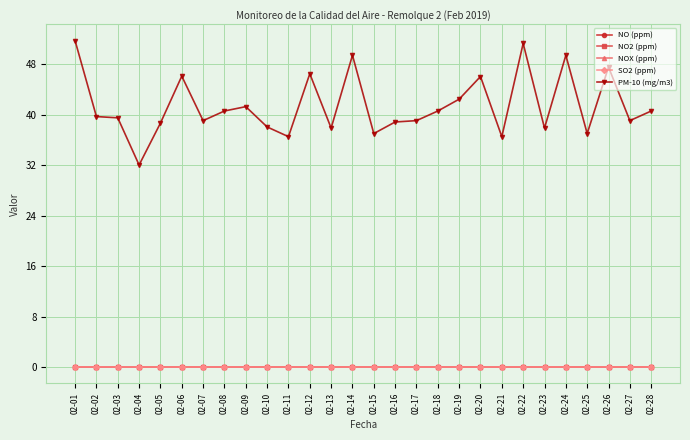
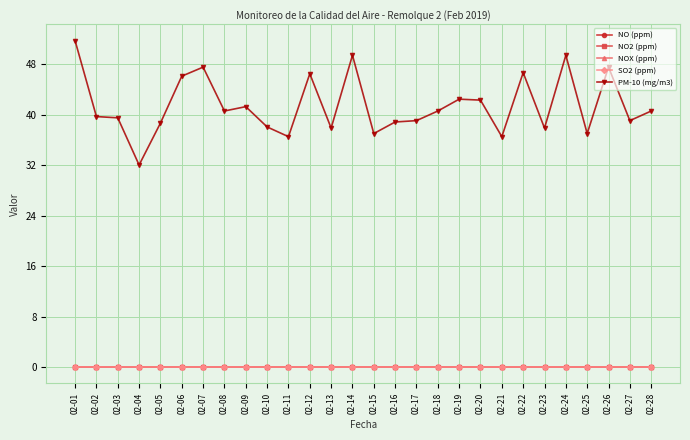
  {
    "SO2 (ppm)": {
      "02-01": 0,
      "02-02": 0,
      "02-03": 0,
      "02-04": 0,
      "02-05": 0,
      "02-06": 0,
      "02-07": 0,
      "02-08": 0,
      "02-09": 0,
      "02-10": 0,
      "02-11": 0,
      "02-12": 0,
      "02-13": 0,
      "02-14": 0,
      "02-15": 0,
      "02-16": 0,
      "02-17": 0,
      "02-18": 0,
      "02-19": 0,
      "02-20": 0,
      "02-21": 0,
      "02-22": 0,
      "02-23": 0,
      "02-24": 0,
      "02-25": 0,
      "02-26": 0,
      "02-27": 0,
      "02-28": 0
    },
    "PM-10 (mg/m3)": {
      "02-01": 52,
      "02-02": 40,
      "02-03": 40,
      "02-04": 32,
      "02-05": 39,
      "02-06": 46,
-     "02-07": 39,
+     "02-07": 48,
      "02-08": 41,
      "02-09": 41,
      "02-10": 38,
      "02-11": 37,
      "02-12": 47,
      "02-13": 38,
      "02-14": 49,
      "02-15": 37,
      "02-16": 39,
      "02-17": 39,
      "02-18": 41,
      "02-19": 42,
-     "02-20": 46,
+     "02-20": 42,
      "02-21": 37,
-     "02-22": 51,
+     "02-22": 47,
      "02-23": 38,
      "02-24": 49,
      "02-25": 37,
      "02-27": 39,
      "02-28": 41
    }
  }
